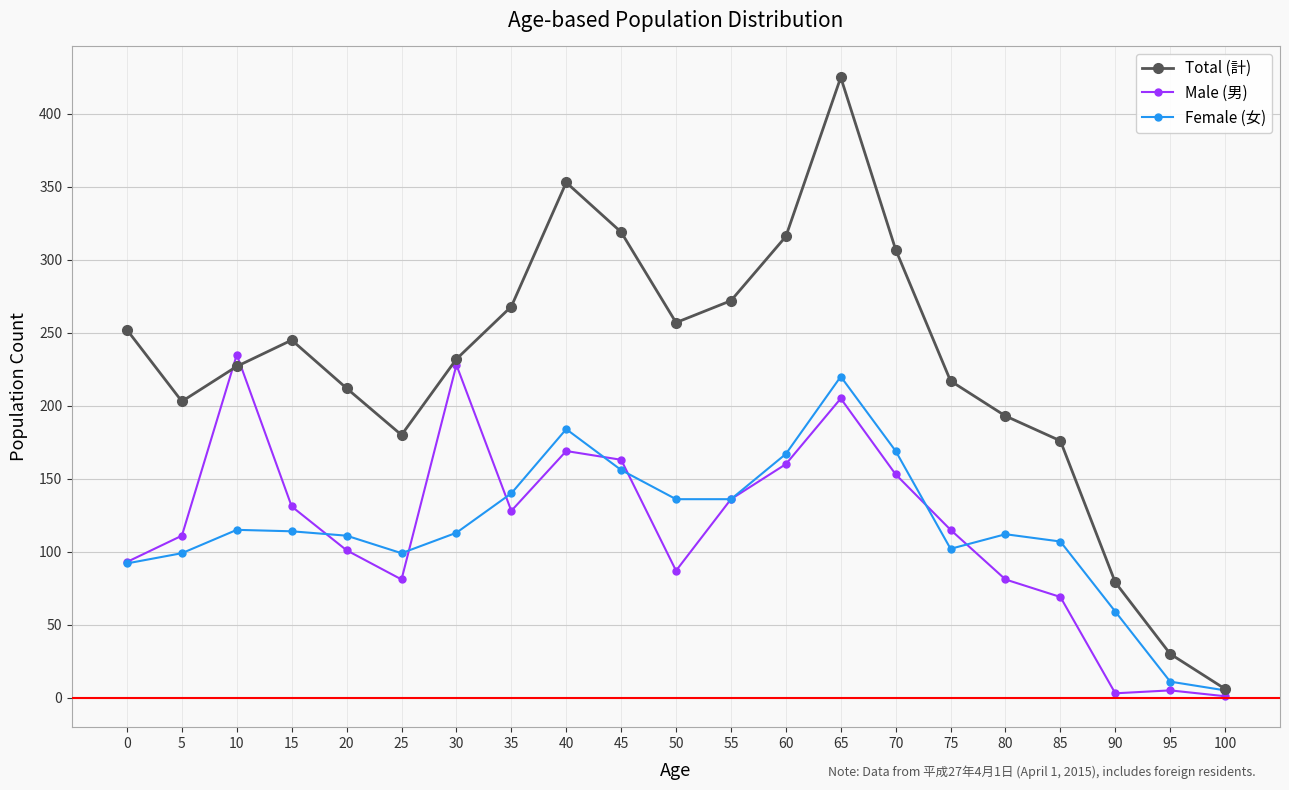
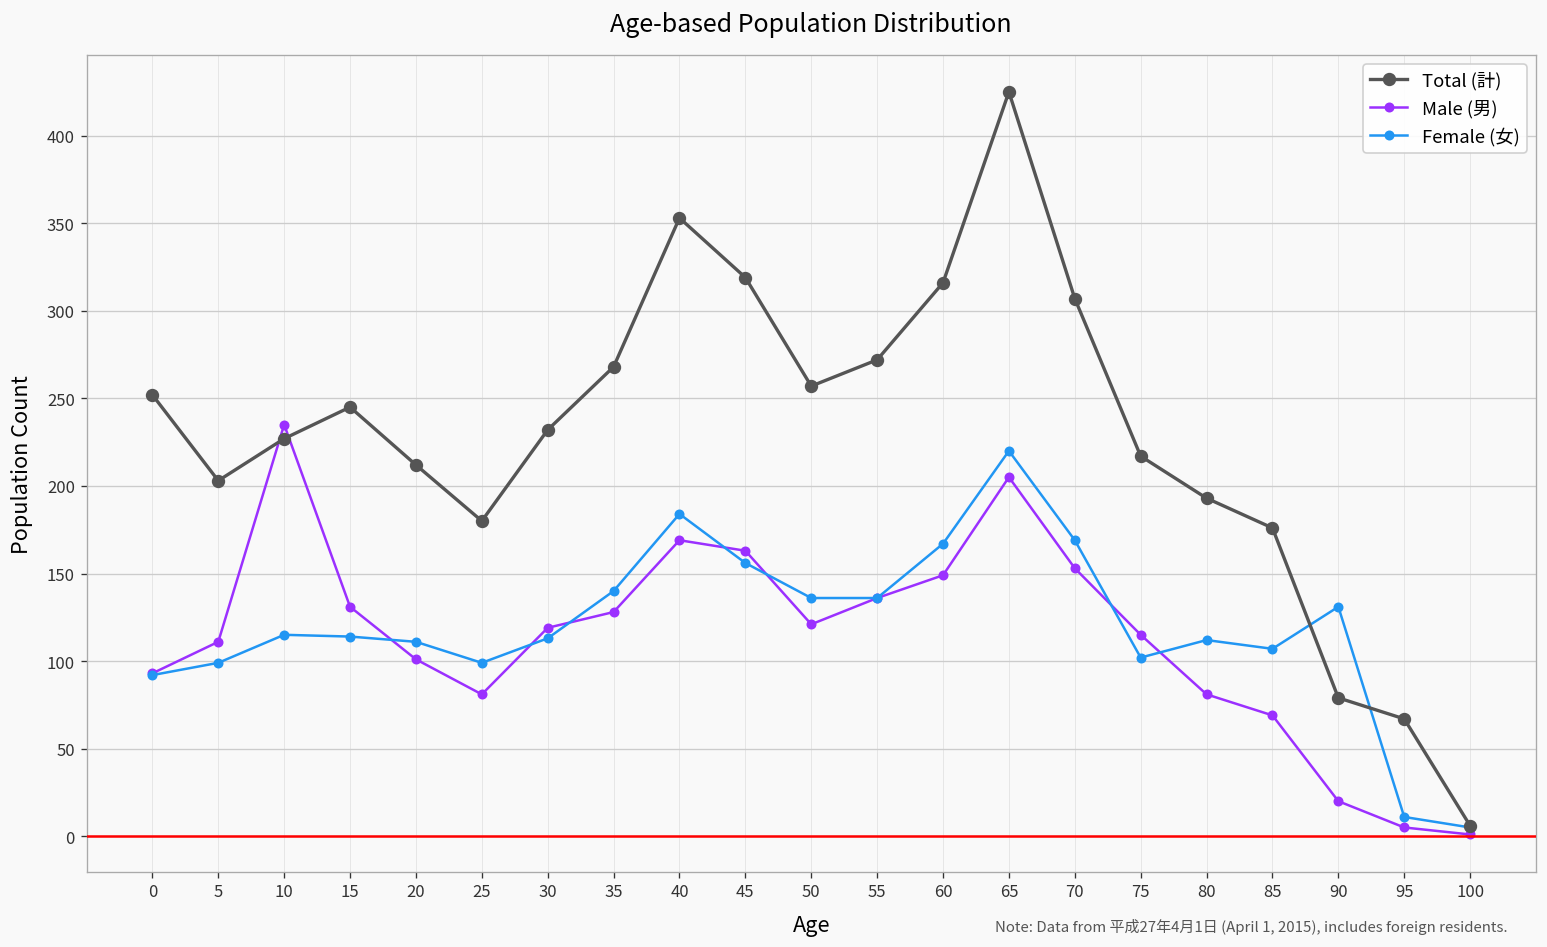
  {
    "Total (計)": {
      "0": 252,
      "5": 203,
      "10": 227,
      "15": 245,
      "20": 212,
      "25": 180,
      "30": 232,
      "35": 268,
      "40": 353,
      "45": 319,
      "50": 257,
      "55": 272,
      "60": 316,
      "65": 425,
      "70": 307,
      "75": 217,
      "80": 193,
      "85": 176,
      "90": 79,
-     "95": 30
+     "95": 67
    },
    "Male (男)": {
      "5": 111,
      "10": 235,
      "15": 131,
      "20": 101,
      "25": 81,
-     "30": 228,
+     "30": 119,
      "35": 128,
      "40": 169,
      "45": 163,
-     "50": 87,
-     "60": 160,
+     "50": 121,
+     "60": 149,
      "65": 205,
      "70": 153,
      "75": 115,
      "80": 81,
      "85": 69,
-     "90": 3,
+     "90": 20,
      "95": 5,
      "100": 1
    },
    "Female (女)": {
      "5": 99,
      "10": 115,
      "15": 114,
      "20": 111,
      "25": 99,
      "30": 113,
      "35": 140,
      "40": 184,
      "45": 156,
      "50": 136,
      "60": 167,
      "65": 220,
      "70": 169,
      "75": 102,
      "80": 112,
      "85": 107,
-     "90": 59,
+     "90": 131,
      "95": 11
    }
  }
